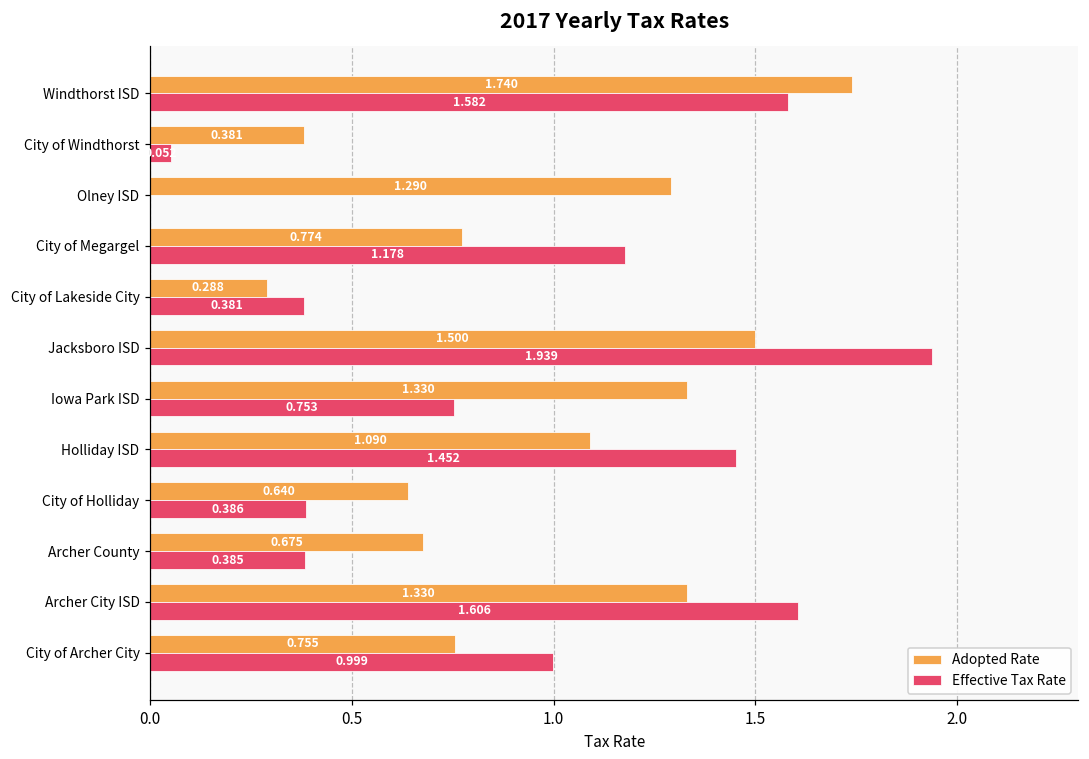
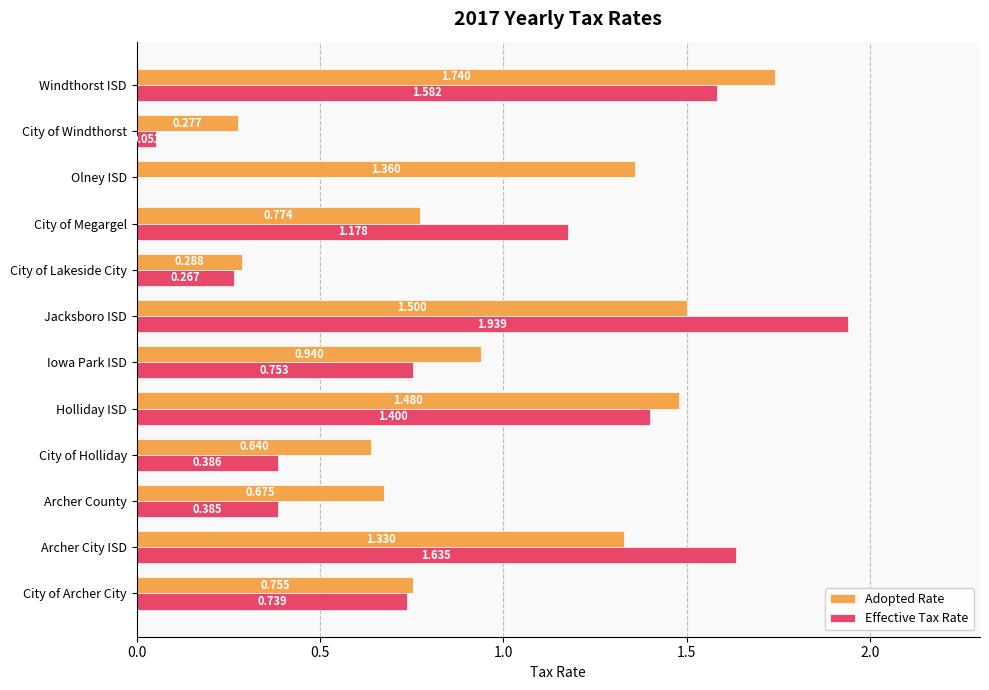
  {
    "Adopted Rate": {
      "Windthorst ISD": 1.740,
-     "City of Windthorst": 0.381,
-     "Olney ISD": 1.290,
+     "City of Windthorst": 0.277,
+     "Olney ISD": 1.360,
      "City of Megargel": 0.774,
      "City of Lakeside City": 0.288,
      "Jacksboro ISD": 1.500,
-     "Iowa Park ISD": 1.330,
-     "Holliday ISD": 1.090,
+     "Iowa Park ISD": 0.940,
+     "Holliday ISD": 1.480,
      "City of Holliday": 0.640,
      "Archer County": 0.675,
      "Archer City ISD": 1.330,
      "City of Archer City": 0.755
    },
    "Effective Tax Rate": {
      "Windthorst ISD": 1.582,
      "City of Windthorst": 0.052,
      "City of Megargel": 1.178,
-     "City of Lakeside City": 0.381,
+     "City of Lakeside City": 0.267,
      "Jacksboro ISD": 1.939,
      "Iowa Park ISD": 0.753,
-     "Holliday ISD": 1.452,
+     "Holliday ISD": 1.400,
      "City of Holliday": 0.386,
      "Archer County": 0.385,
-     "Archer City ISD": 1.606,
-     "City of Archer City": 0.999
+     "Archer City ISD": 1.635,
+     "City of Archer City": 0.739
    }
  }
